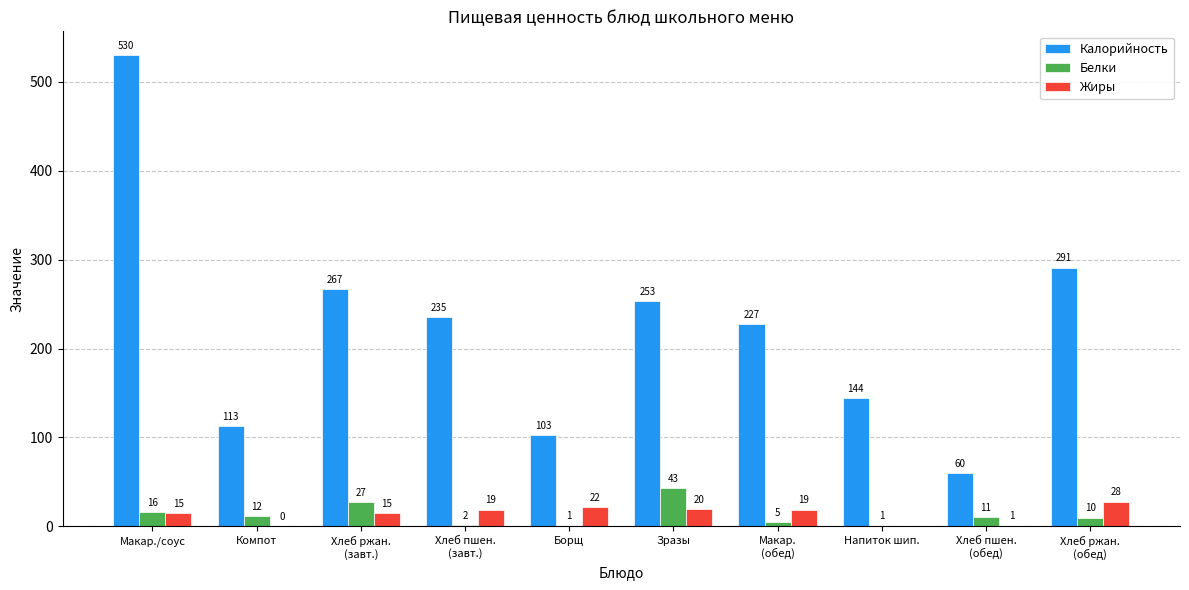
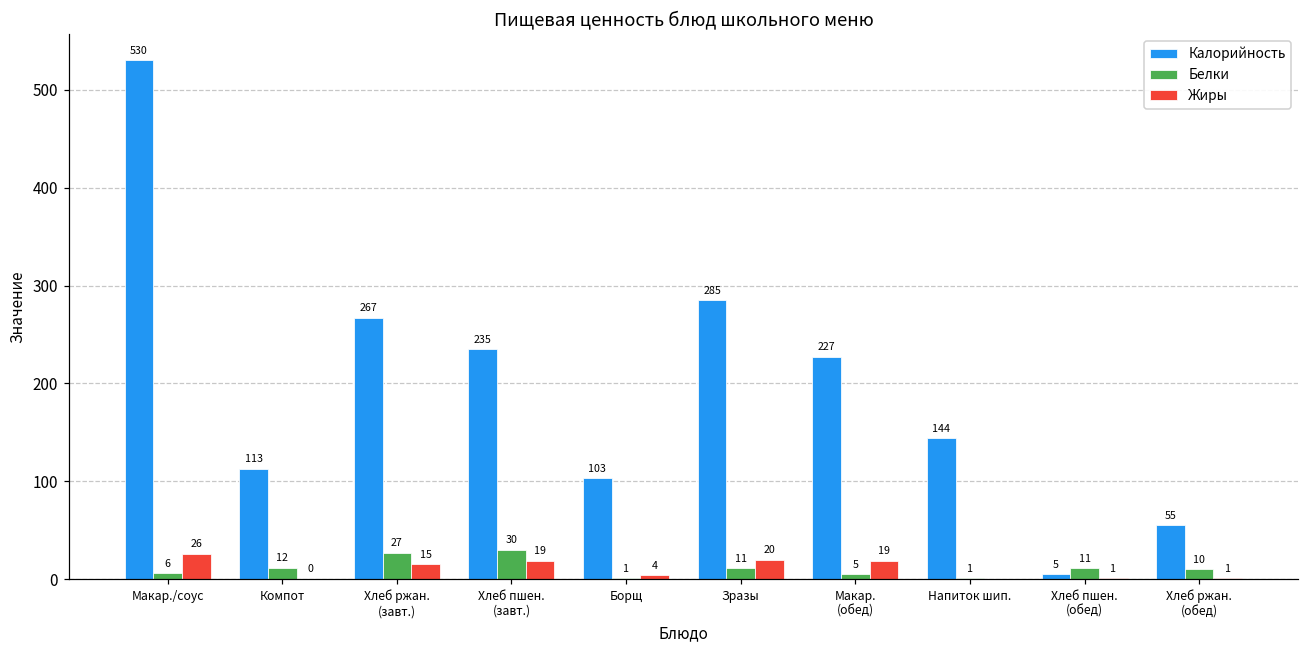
  {
    "Калорийность": {
      "Макар./соус": 530,
      "Компот": 113,
      "Хлеб ржан. (завт.)": 267,
      "Хлеб пшен. (завт.)": 235,
      "Борщ": 103,
-     "Зразы": 253,
+     "Зразы": 285,
      "Макар. (обед)": 227,
      "Напиток шип.": 144,
-     "Хлеб пшен. (обед)": 60,
-     "Хлеб ржан. (обед)": 291
+     "Хлеб пшен. (обед)": 5,
+     "Хлеб ржан. (обед)": 55
    },
    "Белки": {
-     "Макар./соус": 16,
+     "Макар./соус": 6,
      "Компот": 12,
      "Хлеб ржан. (завт.)": 27,
-     "Хлеб пшен. (завт.)": 2,
+     "Хлеб пшен. (завт.)": 30,
      "Борщ": 1,
-     "Зразы": 43,
+     "Зразы": 11,
      "Макар. (обед)": 5,
      "Напиток шип.": 1,
      "Хлеб пшен. (обед)": 11,
      "Хлеб ржан. (обед)": 10
    },
    "Жиры": {
-     "Макар./соус": 15,
+     "Макар./соус": 26,
      "Компот": 0,
      "Хлеб ржан. (завт.)": 15,
      "Хлеб пшен. (завт.)": 19,
-     "Борщ": 22,
+     "Борщ": 4,
      "Зразы": 20,
      "Макар. (обед)": 19,
      "Хлеб пшен. (обед)": 1,
-     "Хлеб ржан. (обед)": 28
+     "Хлеб ржан. (обед)": 1
    }
  }
